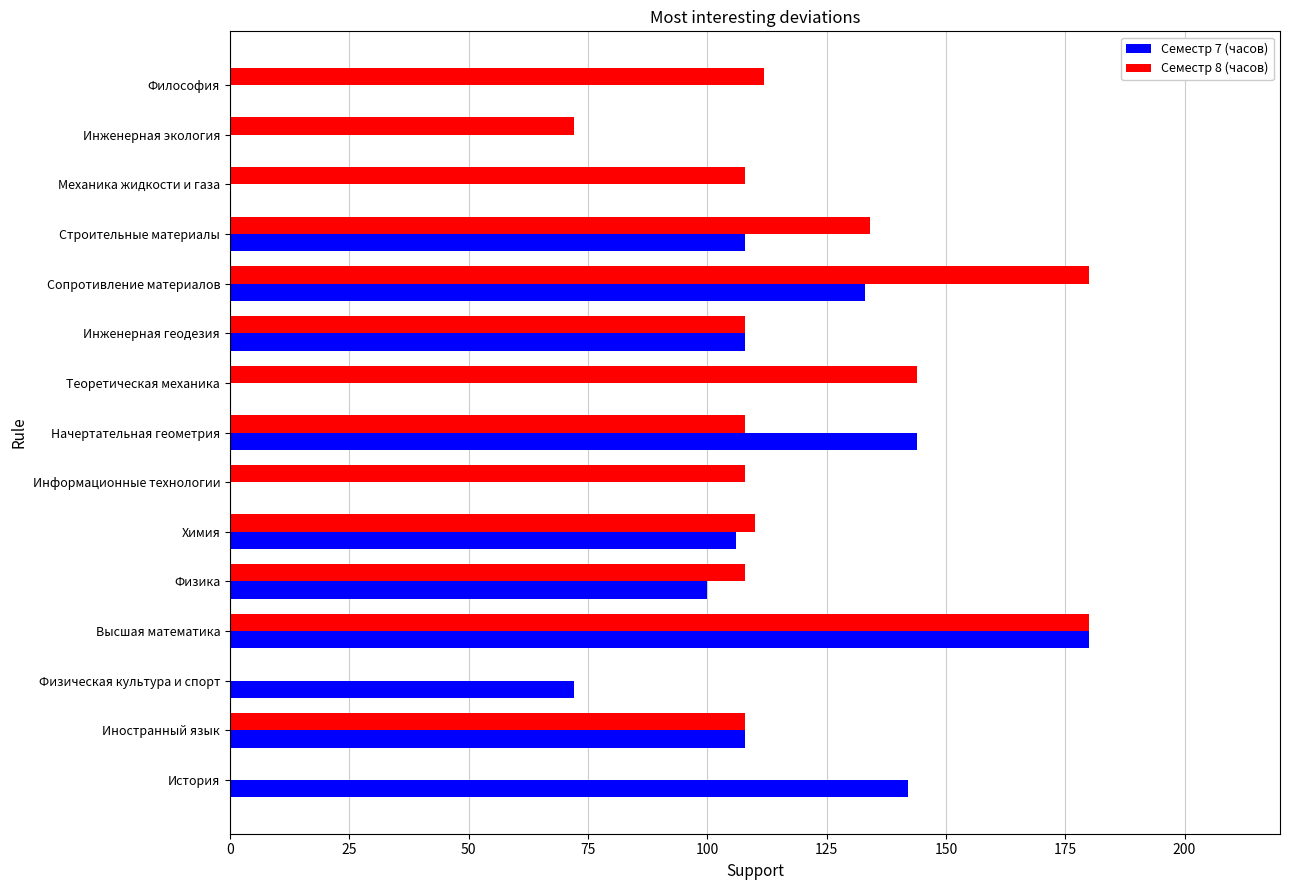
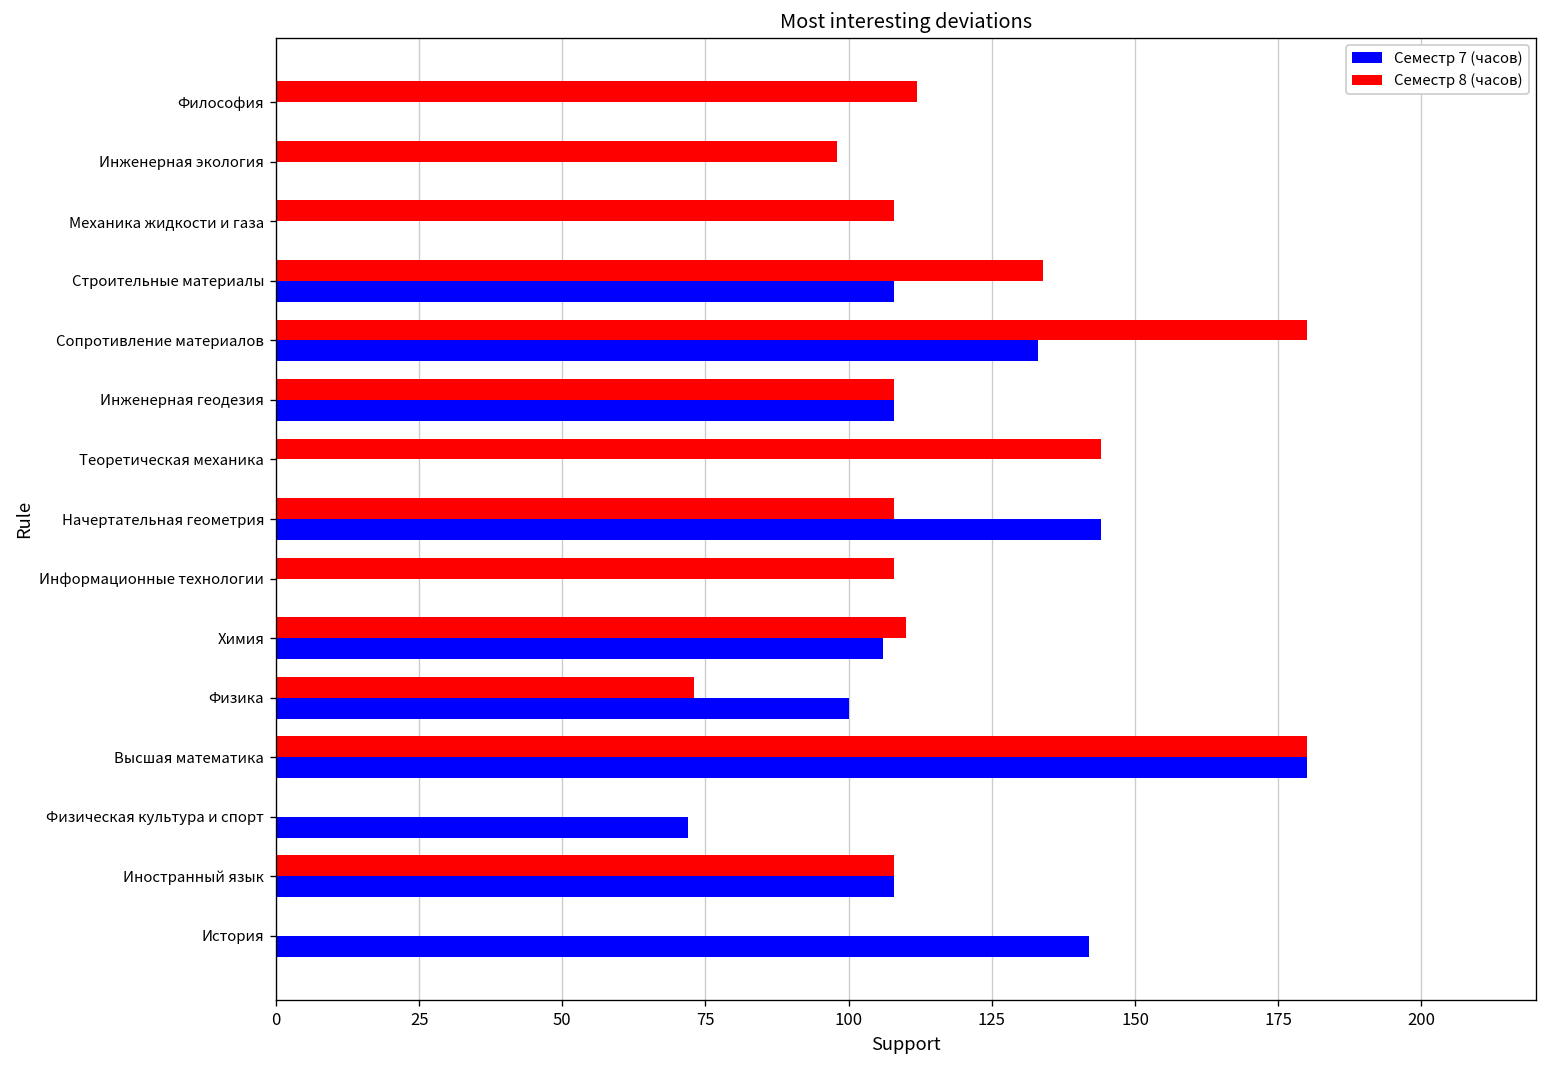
  {
    "Семестр 7 (часов)": {
      "Философия": 0,
      "Инженерная экология": 0,
      "Механика жидкости и газа": 0,
      "Строительные материалы": 108,
      "Сопротивление материалов": 133,
      "Инженерная геодезия": 108,
      "Теоретическая механика": 0,
      "Начертательная геометрия": 144,
      "Информационные технологии": 0,
      "Химия": 106,
      "Физика": 100,
      "Высшая математика": 180,
      "Физическая культура и спорт": 72,
      "Иностранный язык": 108,
      "История": 142
    },
    "Семестр 8 (часов)": {
      "Философия": 112,
-     "Инженерная экология": 72,
+     "Инженерная экология": 98,
      "Механика жидкости и газа": 108,
      "Строительные материалы": 134,
      "Сопротивление материалов": 180,
      "Инженерная геодезия": 108,
      "Теоретическая механика": 144,
      "Начертательная геометрия": 108,
      "Информационные технологии": 108,
      "Химия": 110,
-     "Физика": 108,
+     "Физика": 73,
      "Высшая математика": 180,
      "Физическая культура и спорт": 0,
      "Иностранный язык": 108,
      "История": 0
    }
  }
